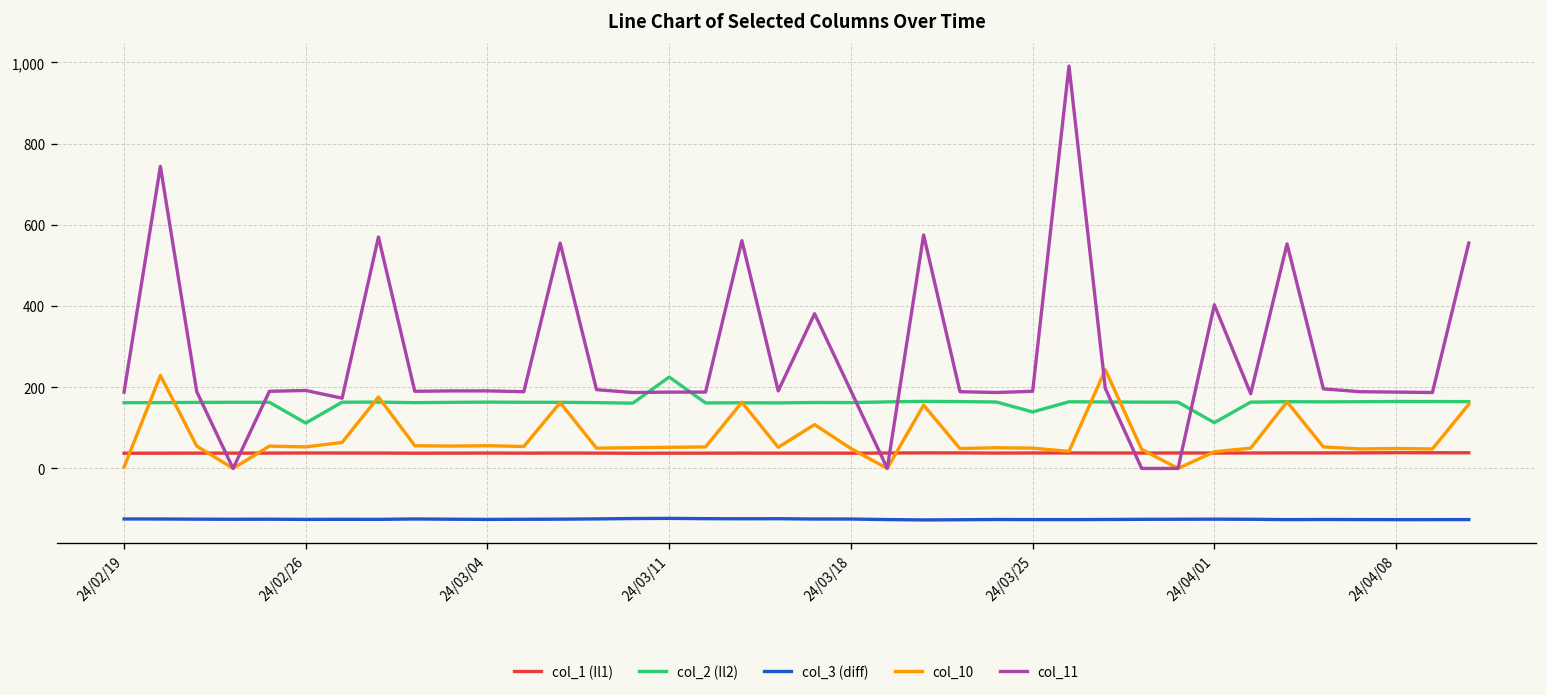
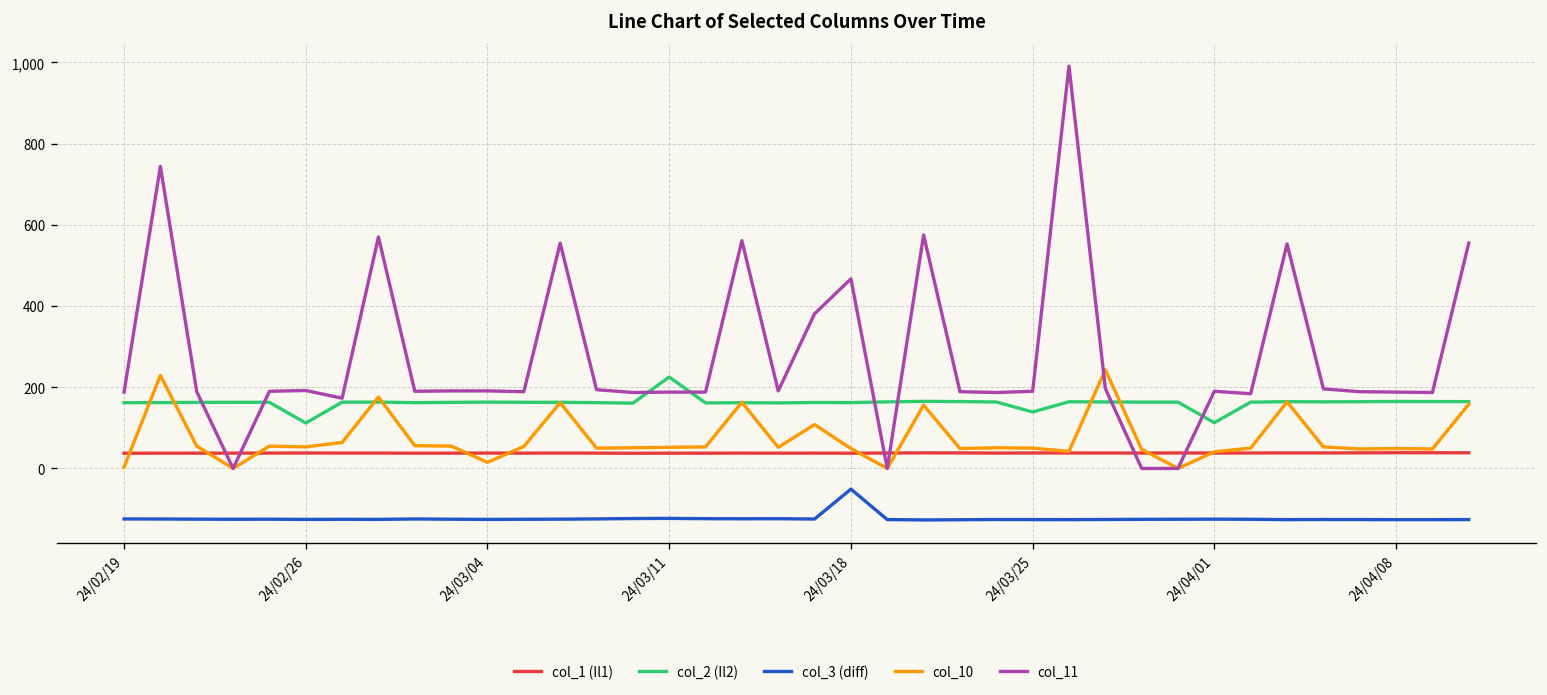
  {
    "col_1 (Il1)": {
      "24/02/19": 40,
      "24/02/26": 40,
      "24/03/04": 40,
      "24/03/11": 40,
      "24/03/18": 40,
      "24/03/25": 40,
      "24/04/08": 40
    },
    "col_2 (Il2)": {
      "24/02/19": 160,
      "24/02/26": 110,
      "24/03/04": 160,
      "24/03/11": 230,
      "24/03/18": 160,
      "24/03/25": 140,
      "24/04/01": 110,
      "24/04/08": 160
    },
    "col_3 (diff)": {
      "24/02/19": -120,
      "24/02/26": -130,
      "24/03/04": -130,
      "24/03/11": -120,
-     "24/03/18": -120,
+     "24/03/18": -50,
      "24/03/25": -130,
      "24/04/01": -120,
      "24/04/08": -130
    },
    "col_10": {
      "24/02/19": 0,
      "24/02/26": 50,
-     "24/03/04": 60,
+     "24/03/04": 20,
      "24/03/11": 50,
      "24/03/18": 50,
      "24/03/25": 50,
      "24/04/08": 50
    },
    "col_11": {
      "24/02/19": 190,
      "24/02/26": 190,
      "24/03/04": 190,
      "24/03/11": 190,
-     "24/03/18": 190,
+     "24/03/18": 470,
      "24/03/25": 190,
-     "24/04/01": 400,
+     "24/04/01": 190,
      "24/04/08": 190
    }
  }
